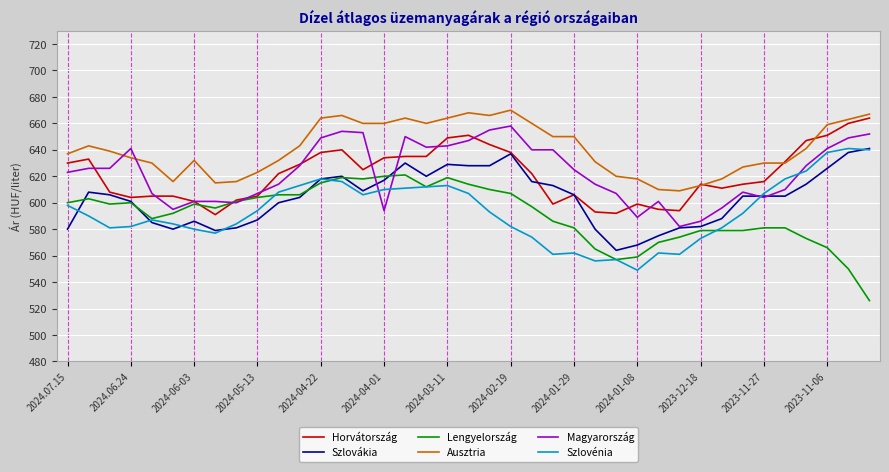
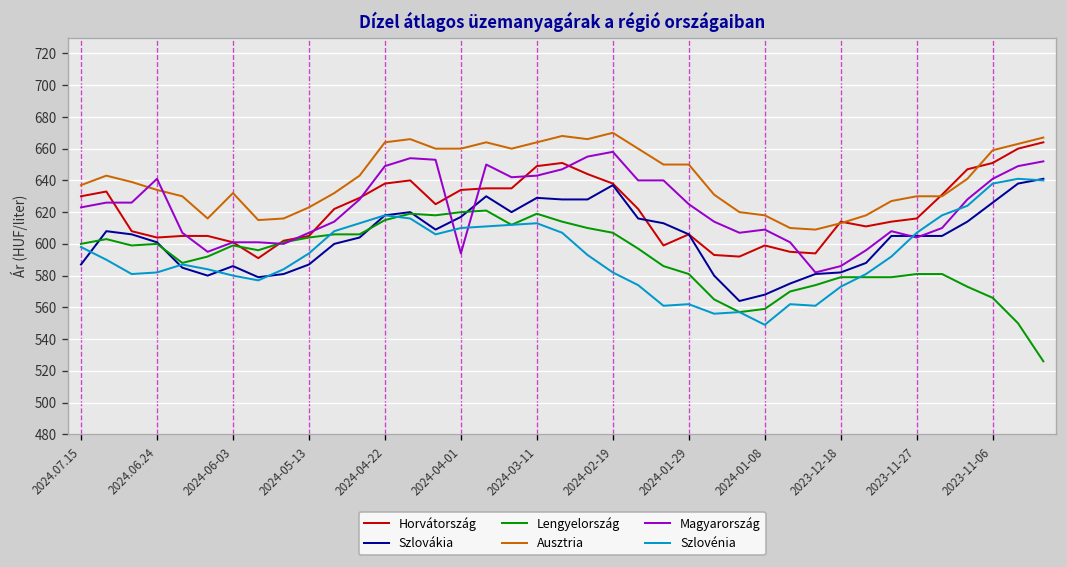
  {
    "Horvátország": {
      "2024.07.15": 630,
      "2024.06.24": 604,
      "2024-04-22": 638,
      "2024-04-01": 634,
      "2024-03-11": 649,
      "2024-01-08": 599,
      "2023-11-27": 616,
      "2023-11-06": 651
    },
    "Szlovákia": {
-     "2024.07.15": 580,
+     "2024.07.15": 587,
      "2024-06-03": 586,
      "2024-05-13": 587,
      "2024-04-01": 617,
      "2024-03-11": 629,
      "2024-01-08": 568,
      "2023-12-18": 582,
      "2023-11-06": 626
    },
    "Lengyelország": {
      "2024.07.15": 600,
      "2024-06-03": 599,
      "2024-04-22": 615,
      "2024-04-01": 620,
      "2024-03-11": 619,
      "2024-02-19": 607,
      "2024-01-29": 581,
      "2024-01-08": 559,
      "2023-12-18": 579,
      "2023-11-27": 581,
      "2023-11-06": 566
    },
    "Ausztria": {
      "2024.07.15": 637,
      "2024.06.24": 634,
      "2024-06-03": 632,
      "2024-05-13": 623,
      "2024-04-22": 664,
      "2024-04-01": 660,
      "2024-03-11": 664,
      "2024-02-19": 670,
      "2024-01-29": 650,
      "2024-01-08": 618,
      "2023-11-27": 630,
      "2023-11-06": 659
    },
    "Magyarország": {
      "2024.07.15": 623,
      "2024.06.24": 641,
      "2024-05-13": 607,
      "2024-04-22": 649,
      "2024-04-01": 594,
      "2024-03-11": 643,
      "2024-02-19": 658,
      "2024-01-29": 625,
-     "2024-01-08": 589,
+     "2024-01-08": 609,
      "2023-12-18": 586,
      "2023-11-06": 641
    },
    "Szlovénia": {
      "2024.07.15": 598,
      "2024.06.24": 582,
      "2024-06-03": 580,
      "2024-05-13": 594,
      "2024-04-01": 610,
      "2024-03-11": 613,
      "2024-02-19": 582,
      "2024-01-29": 562,
      "2024-01-08": 549,
      "2023-12-18": 573,
      "2023-11-27": 607,
      "2023-11-06": 638
    }
  }
